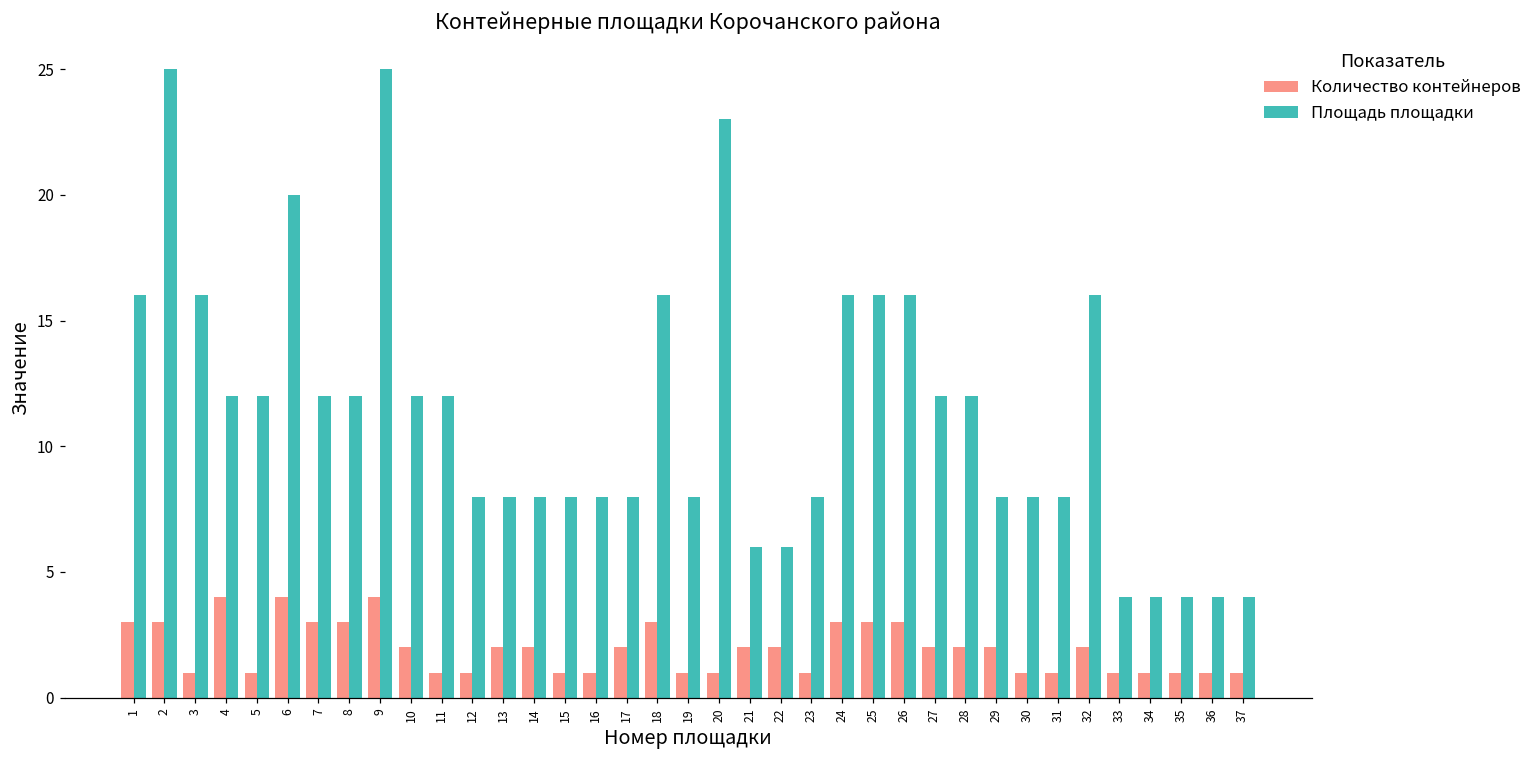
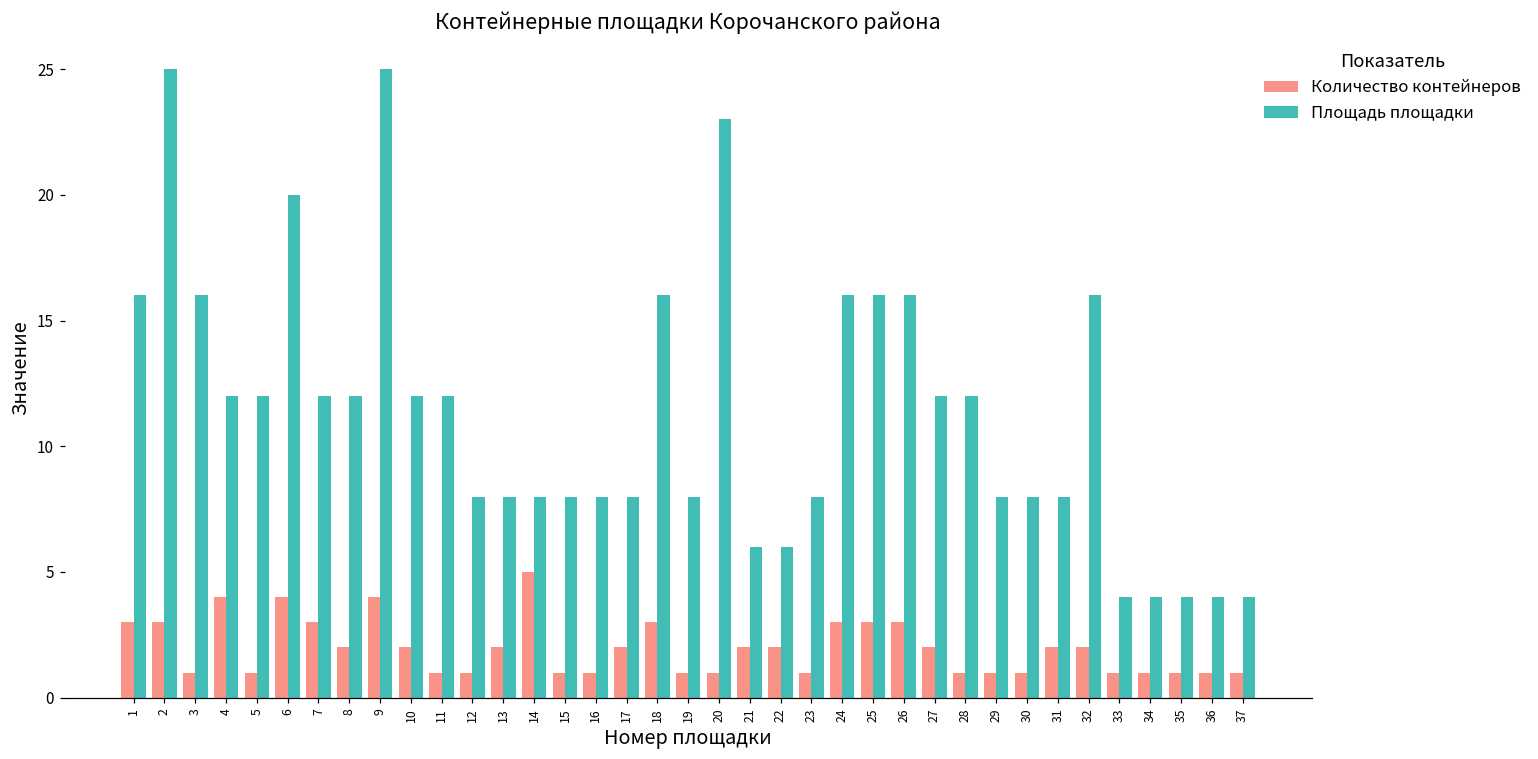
  {
    "Количество контейнеров": {
      "1": 3,
      "2": 3,
      "3": 1,
      "4": 4,
      "5": 1,
      "6": 4,
      "7": 3,
-     "8": 3,
+     "8": 2,
      "9": 4,
      "10": 2,
      "11": 1,
      "12": 1,
      "13": 2,
-     "14": 2,
+     "14": 5,
      "15": 1,
      "16": 1,
      "17": 2,
      "18": 3,
      "19": 1,
      "20": 1,
      "21": 2,
      "22": 2,
      "23": 1,
      "24": 3,
      "25": 3,
      "26": 3,
      "27": 2,
-     "28": 2,
-     "29": 2,
+     "28": 1,
+     "29": 1,
      "30": 1,
-     "31": 1,
+     "31": 2,
      "32": 2,
      "33": 1,
      "34": 1,
      "35": 1,
      "36": 1,
      "37": 1
    },
    "Площадь площадки": {
      "1": 16,
      "2": 25,
      "3": 16,
      "4": 12,
      "5": 12,
      "6": 20,
      "7": 12,
      "8": 12,
      "9": 25,
      "10": 12,
      "11": 12,
      "12": 8,
      "13": 8,
      "14": 8,
      "15": 8,
      "16": 8,
      "17": 8,
      "18": 16,
      "19": 8,
      "20": 23,
      "21": 6,
      "22": 6,
      "23": 8,
      "24": 16,
      "25": 16,
      "26": 16,
      "27": 12,
      "28": 12,
      "29": 8,
      "30": 8,
      "31": 8,
      "32": 16,
      "33": 4,
      "34": 4,
      "35": 4,
      "36": 4,
      "37": 4
    }
  }
